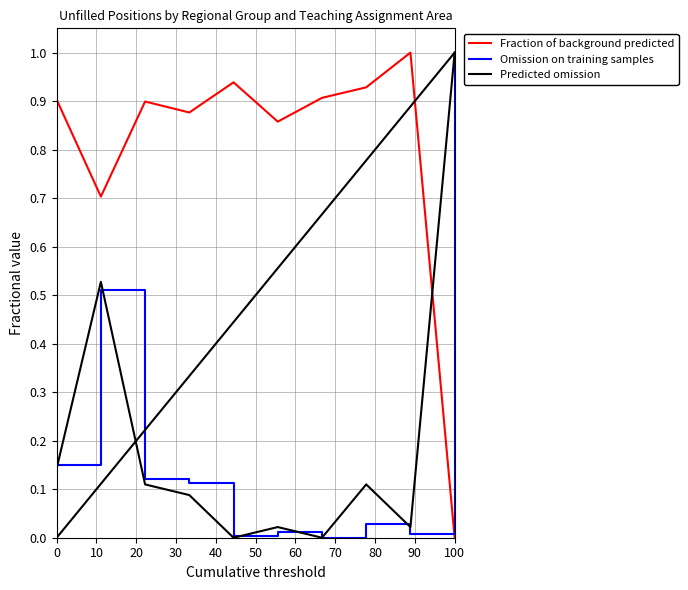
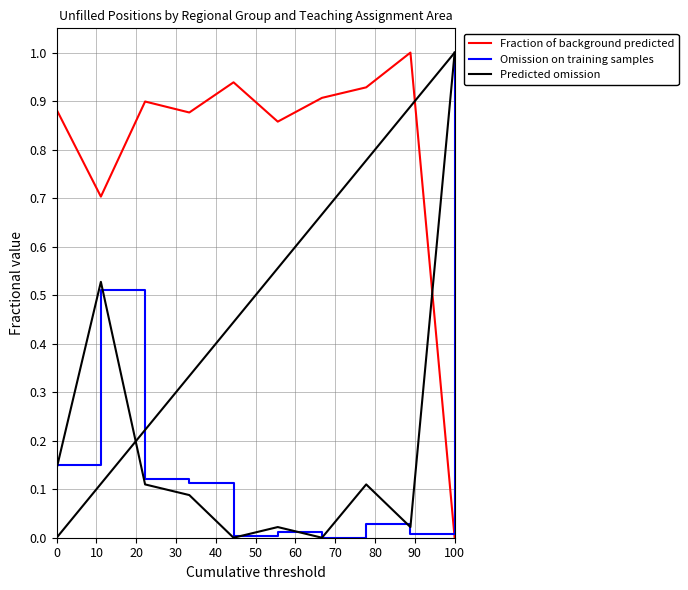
  {
    "Fraction of background predicted": {
-     "0": 0.90,
+     "0": 0.88,
      "100": 0.00
    },
    "Omission on training samples": {
      "0": 0.15
    }
  }
